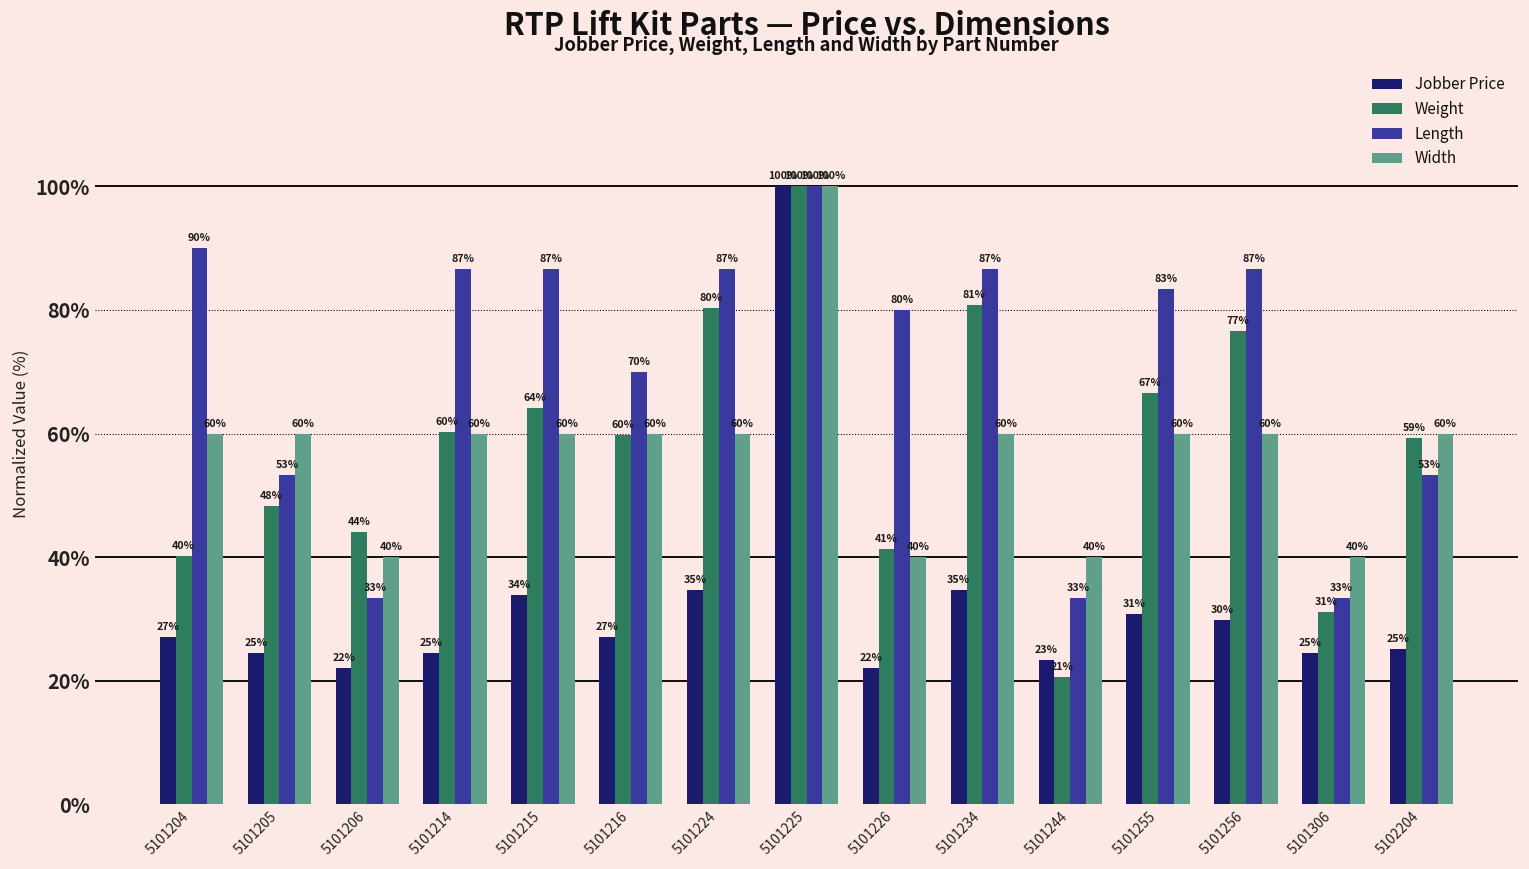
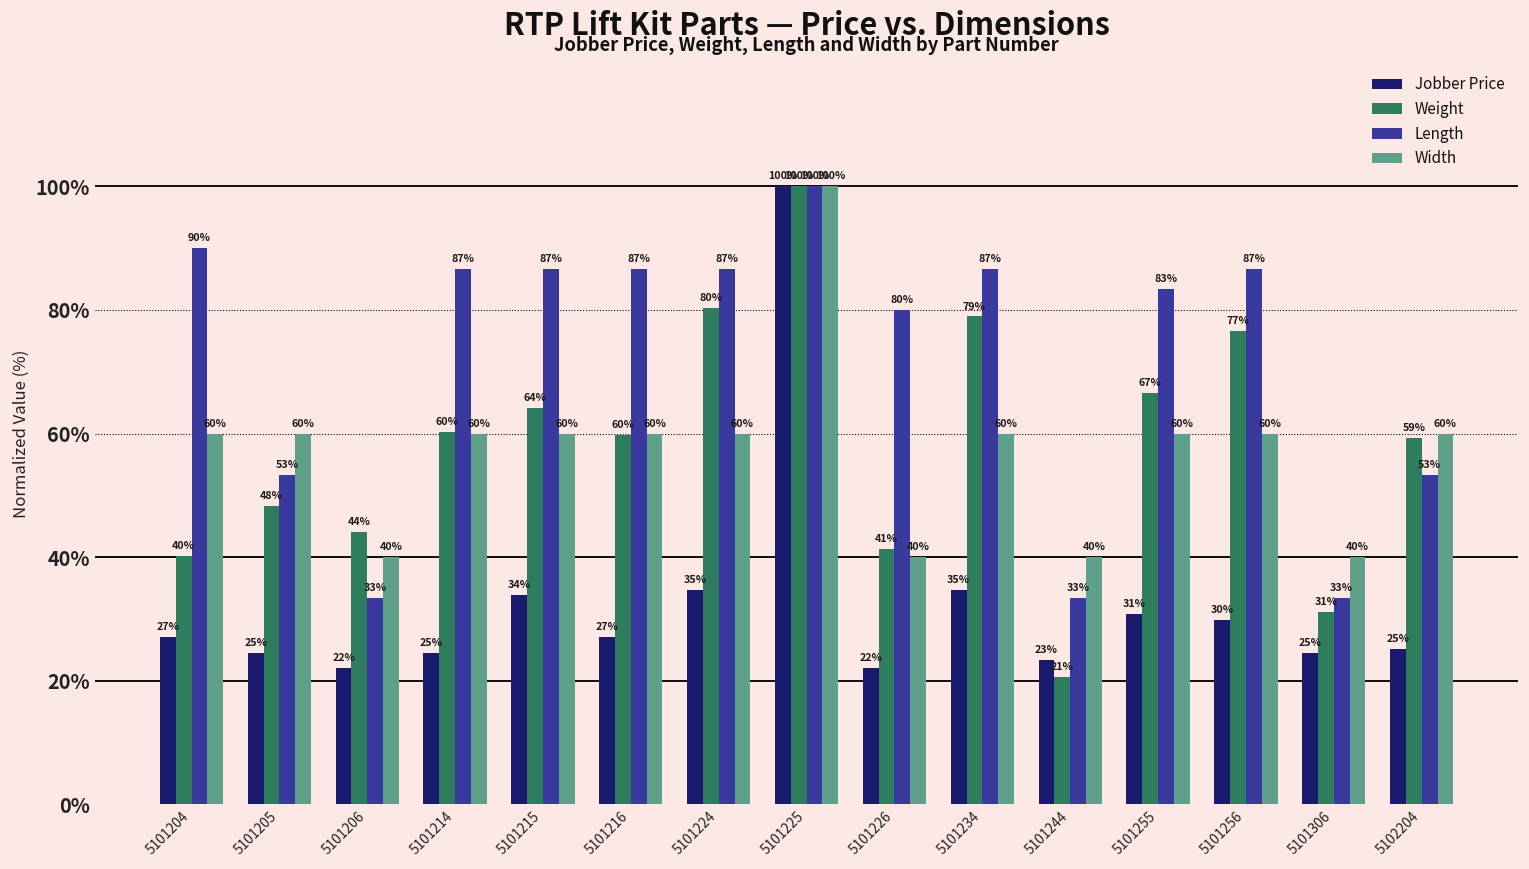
  {
    "Jobber Price": {
      "5101204": "27%",
      "5101205": "25%",
      "5101206": "22%",
      "5101214": "25%",
      "5101215": "34%",
      "5101216": "27%",
      "5101224": "35%",
      "5101226": "22%",
      "5101234": "35%",
      "5101244": "23%",
      "5101255": "31%",
      "5101256": "30%",
      "5101306": "25%",
      "5102204": "25%"
    },
    "Weight": {
      "5101204": "40%",
      "5101205": "48%",
      "5101206": "44%",
      "5101214": "60%",
      "5101215": "64%",
      "5101216": "60%",
      "5101224": "80%",
      "5101226": "41%",
-     "5101234": "81%",
+     "5101234": "79%",
      "5101244": "21%",
      "5101255": "67%",
      "5101256": "77%",
      "5101306": "31%",
      "5102204": "59%"
    },
    "Length": {
      "5101204": "90%",
      "5101205": "53%",
      "5101206": "33%",
      "5101214": "87%",
      "5101215": "87%",
-     "5101216": "70%",
+     "5101216": "87%",
      "5101224": "87%",
      "5101226": "80%",
      "5101234": "87%",
      "5101244": "33%",
      "5101255": "83%",
      "5101256": "87%",
      "5101306": "33%",
      "5102204": "53%"
    },
    "Width": {
      "5101204": "60%",
      "5101205": "60%",
      "5101206": "40%",
      "5101214": "60%",
      "5101215": "60%",
      "5101216": "60%",
      "5101224": "60%",
      "5101226": "40%",
      "5101234": "60%",
      "5101244": "40%",
      "5101255": "60%",
      "5101256": "60%",
      "5101306": "40%",
      "5102204": "60%"
    }
  }
